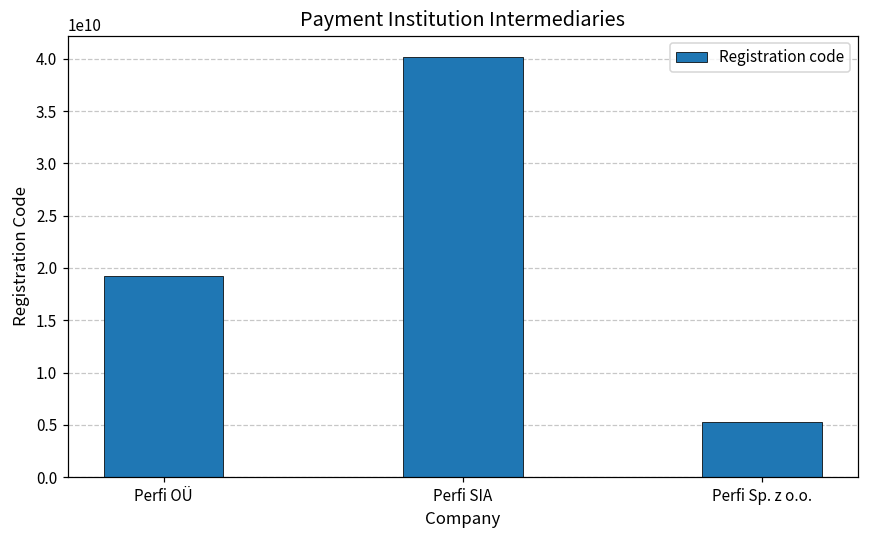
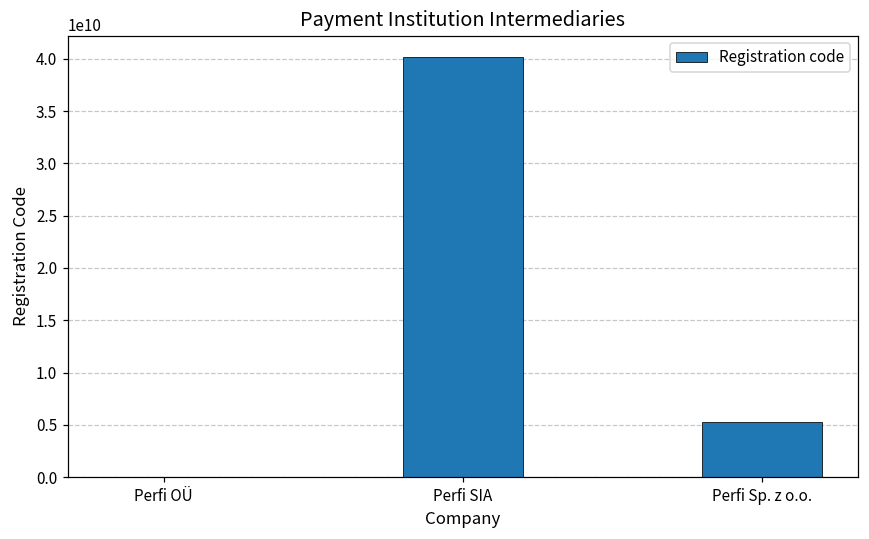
  {
-   "Perfi OÜ": 19000000000,
+   "Perfi OÜ": 0,
    "Perfi SIA": 40000000000,
    "Perfi Sp. z o.o.": 5000000000
  }
